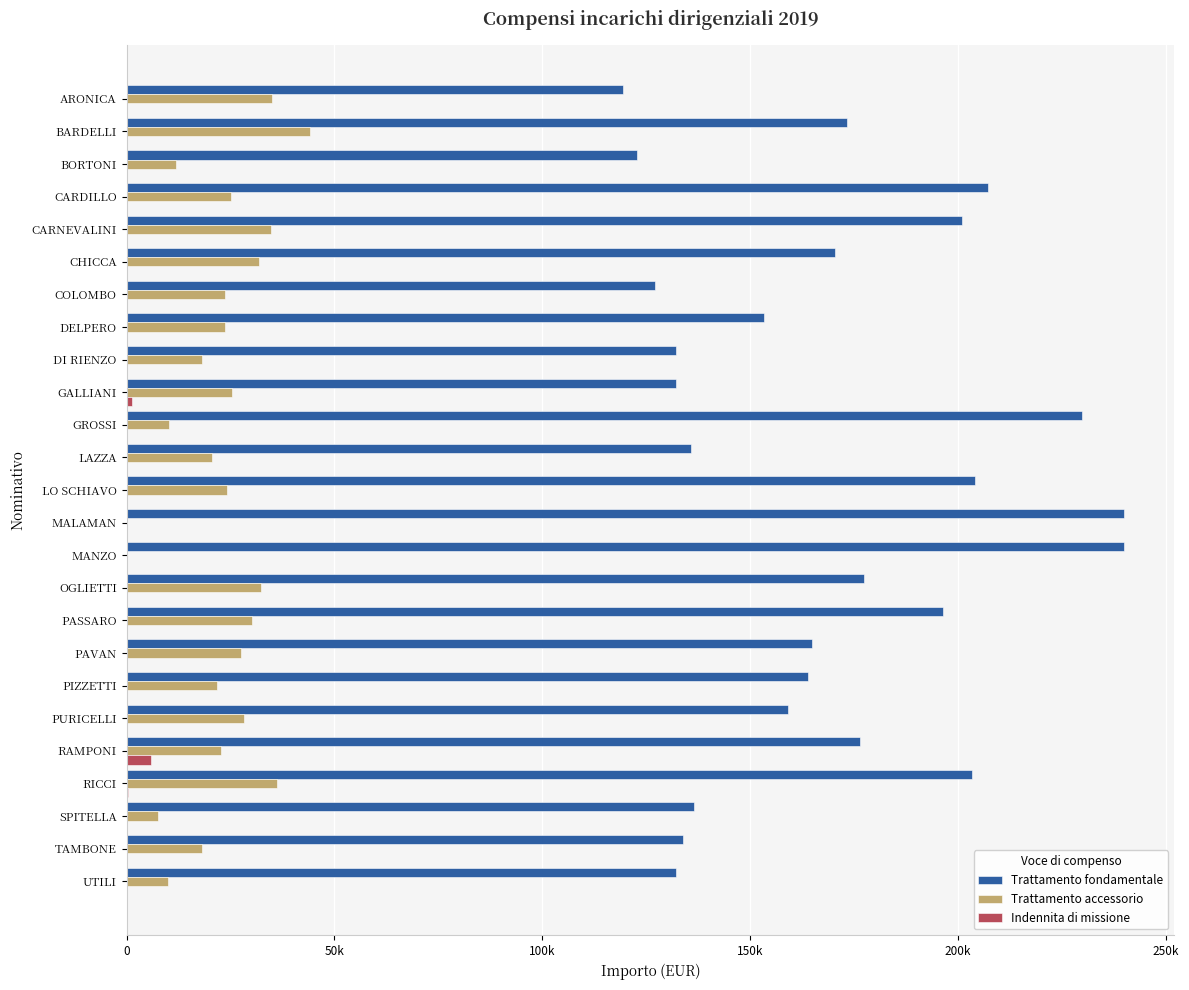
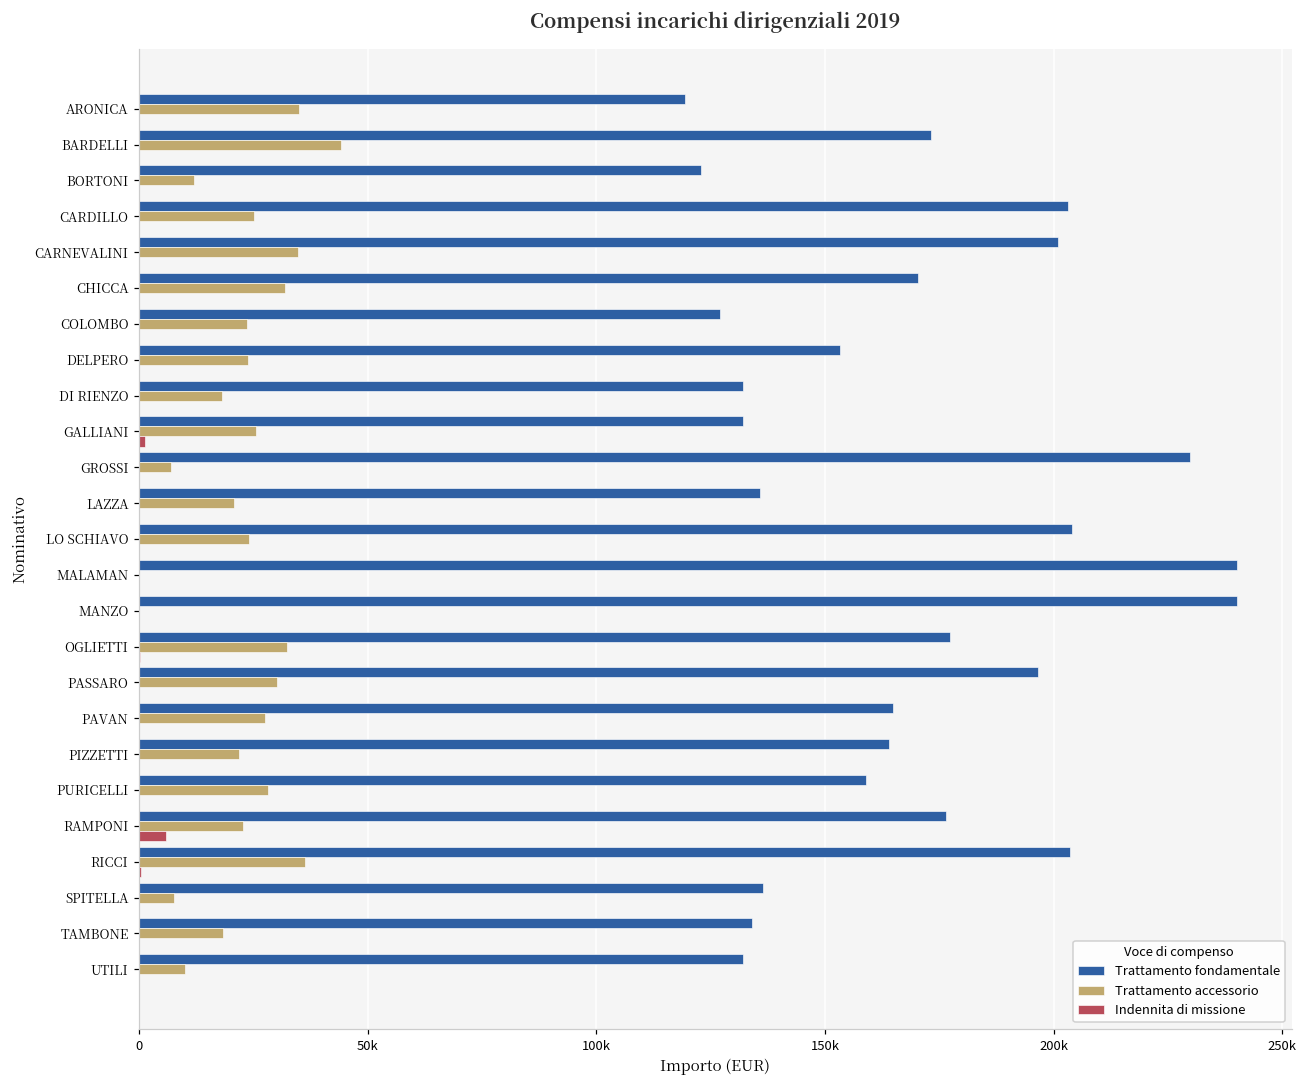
  {
    "Trattamento fondamentale": {
      "ARONICA": 119000,
      "BARDELLI": 173000,
      "BORTONI": 123000,
-     "CARDILLO": 207000,
+     "CARDILLO": 203000,
      "CARNEVALINI": 201000,
      "CHICCA": 170000,
      "COLOMBO": 127000,
      "DELPERO": 153000,
      "DI RIENZO": 132000,
      "GALLIANI": 132000,
      "GROSSI": 230000,
      "LAZZA": 136000,
      "LO SCHIAVO": 204000,
      "MALAMAN": 240000,
      "MANZO": 240000,
      "OGLIETTI": 177000,
      "PASSARO": 196000,
      "PAVAN": 165000,
      "PIZZETTI": 164000,
      "PURICELLI": 159000,
      "RAMPONI": 176000,
      "RICCI": 203000,
      "SPITELLA": 136000,
      "TAMBONE": 134000,
      "UTILI": 132000
    },
    "Trattamento accessorio": {
      "ARONICA": 35000,
      "BARDELLI": 44000,
      "BORTONI": 12000,
      "CARDILLO": 25000,
      "CARNEVALINI": 35000,
      "CHICCA": 32000,
      "COLOMBO": 24000,
      "DELPERO": 24000,
      "DI RIENZO": 18000,
      "GALLIANI": 25000,
-     "GROSSI": 10000,
+     "GROSSI": 7000,
      "LAZZA": 21000,
      "LO SCHIAVO": 24000,
      "MALAMAN": 0,
      "MANZO": 0,
      "OGLIETTI": 32000,
      "PASSARO": 30000,
      "PAVAN": 28000,
      "PIZZETTI": 22000,
      "PURICELLI": 28000,
      "RAMPONI": 23000,
      "RICCI": 36000,
      "SPITELLA": 8000,
      "TAMBONE": 18000,
      "UTILI": 10000
    },
    "Indennita di missione": {
      "ARONICA": 0,
      "BARDELLI": 0,
      "BORTONI": 0,
      "CARDILLO": 0,
      "CARNEVALINI": 0,
      "CHICCA": 0,
      "COLOMBO": 0,
      "DELPERO": 0,
      "DI RIENZO": 0,
      "GALLIANI": 1000,
      "GROSSI": 0,
      "LAZZA": 0,
      "LO SCHIAVO": 0,
      "MALAMAN": 0,
      "MANZO": 0,
      "PASSARO": 0,
      "PAVAN": 0,
      "PIZZETTI": 0,
      "PURICELLI": 0,
      "RAMPONI": 6000,
      "SPITELLA": 0,
      "TAMBONE": 0,
      "UTILI": 0
    }
  }
